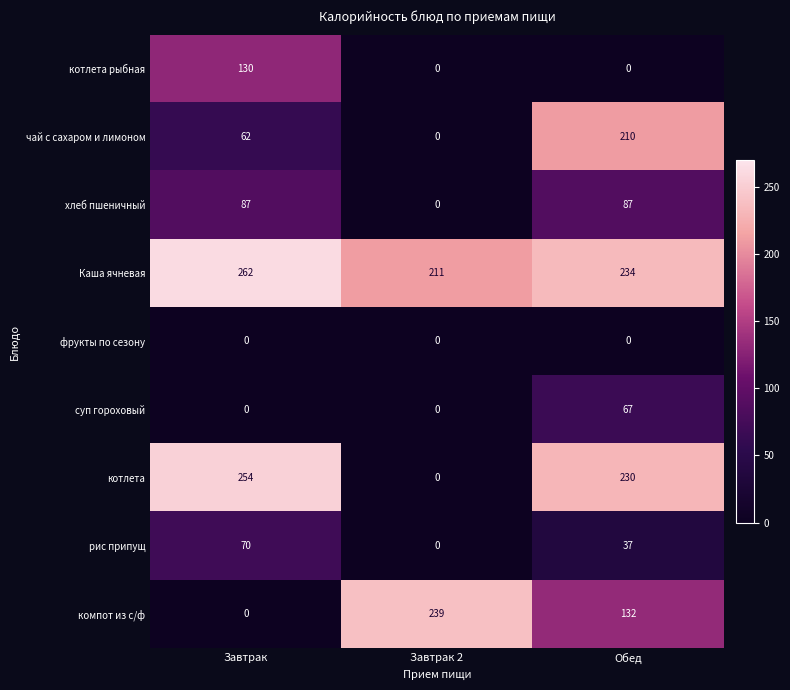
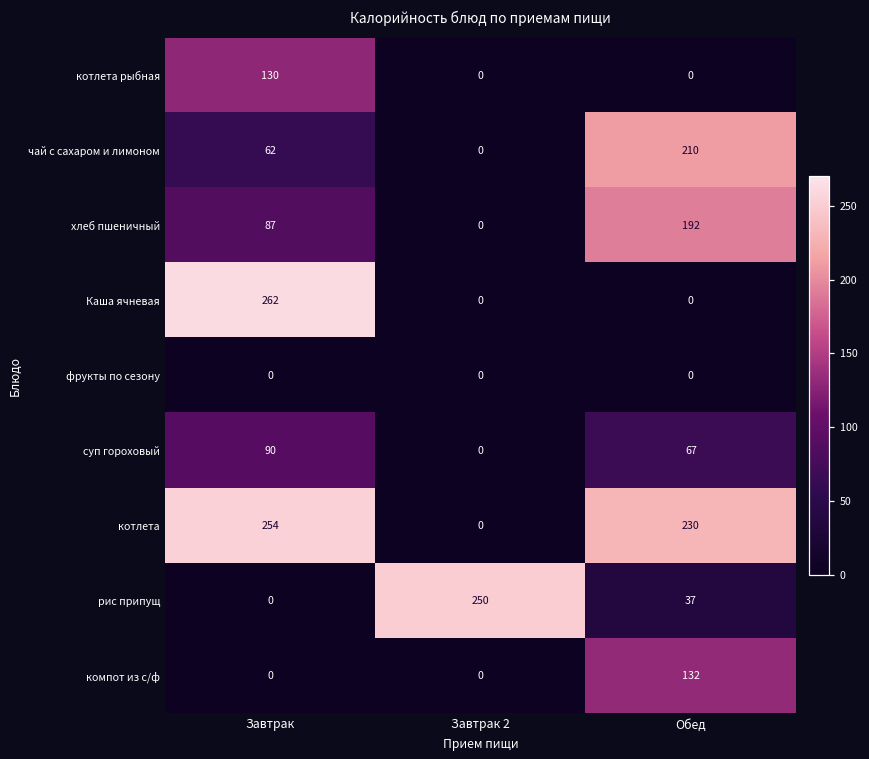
  {
    "котлета рыбная": {
      "Завтрак": 130,
      "Завтрак 2": 0,
      "Обед": 0
    },
    "чай с сахаром и лимоном": {
      "Завтрак": 62,
      "Завтрак 2": 0,
      "Обед": 210
    },
    "хлеб пшеничный": {
      "Завтрак": 87,
      "Завтрак 2": 0,
-     "Обед": 87
+     "Обед": 192
    },
    "Каша ячневая": {
      "Завтрак": 262,
-     "Завтрак 2": 211,
-     "Обед": 234
+     "Завтрак 2": 0,
+     "Обед": 0
    },
    "фрукты по сезону": {
      "Завтрак": 0,
      "Завтрак 2": 0,
      "Обед": 0
    },
    "суп гороховый": {
-     "Завтрак": 0,
+     "Завтрак": 90,
      "Завтрак 2": 0,
      "Обед": 67
    },
    "котлета": {
      "Завтрак": 254,
      "Завтрак 2": 0,
      "Обед": 230
    },
    "рис припущ": {
-     "Завтрак": 70,
-     "Завтрак 2": 0,
+     "Завтрак": 0,
+     "Завтрак 2": 250,
      "Обед": 37
    },
    "компот из с/ф": {
      "Завтрак": 0,
-     "Завтрак 2": 239,
+     "Завтрак 2": 0,
      "Обед": 132
    }
  }
